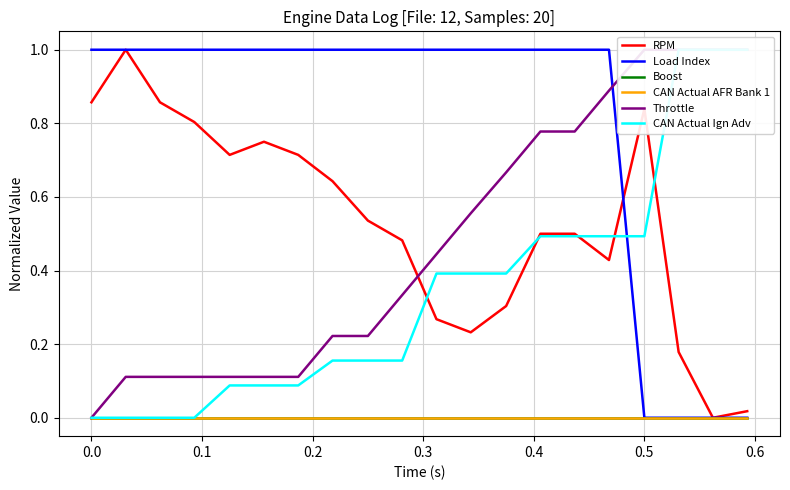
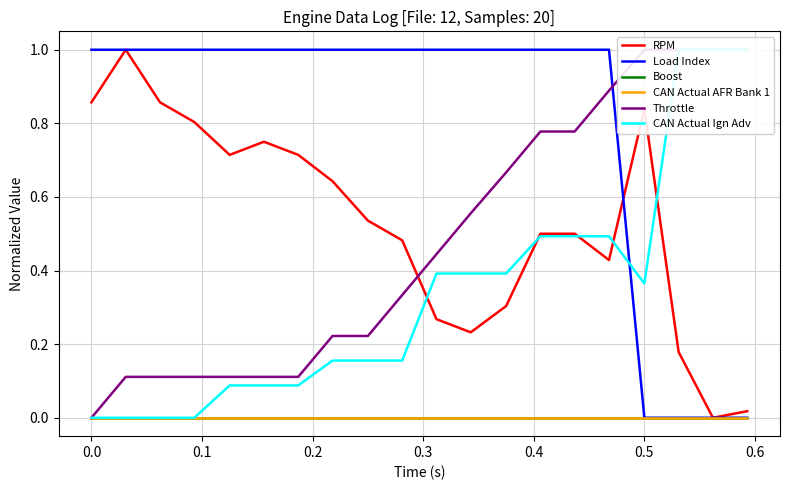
  {
    "RPM": {
      "0.0": 0.86
    },
    "Load Index": {
      "0.0": 1.00
    },
    "CAN Actual Ign Adv": {
-     "0.5": 0.49
+     "0.5": 0.36
    }
  }
